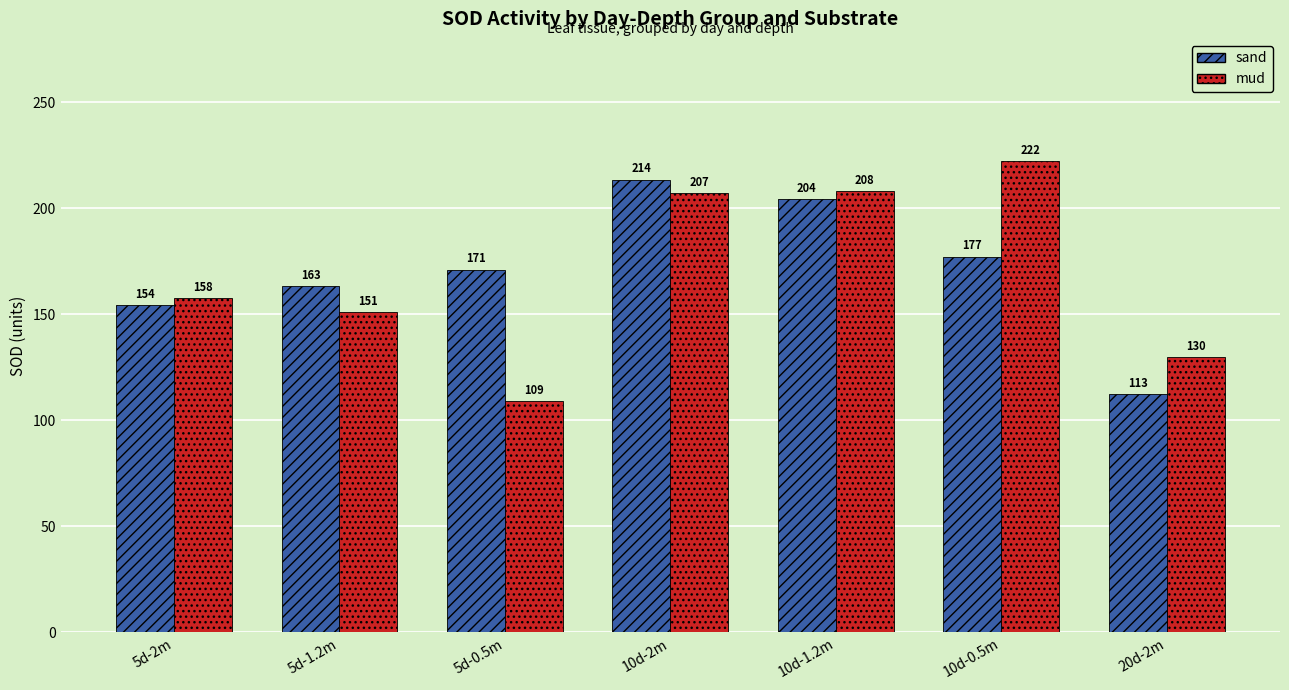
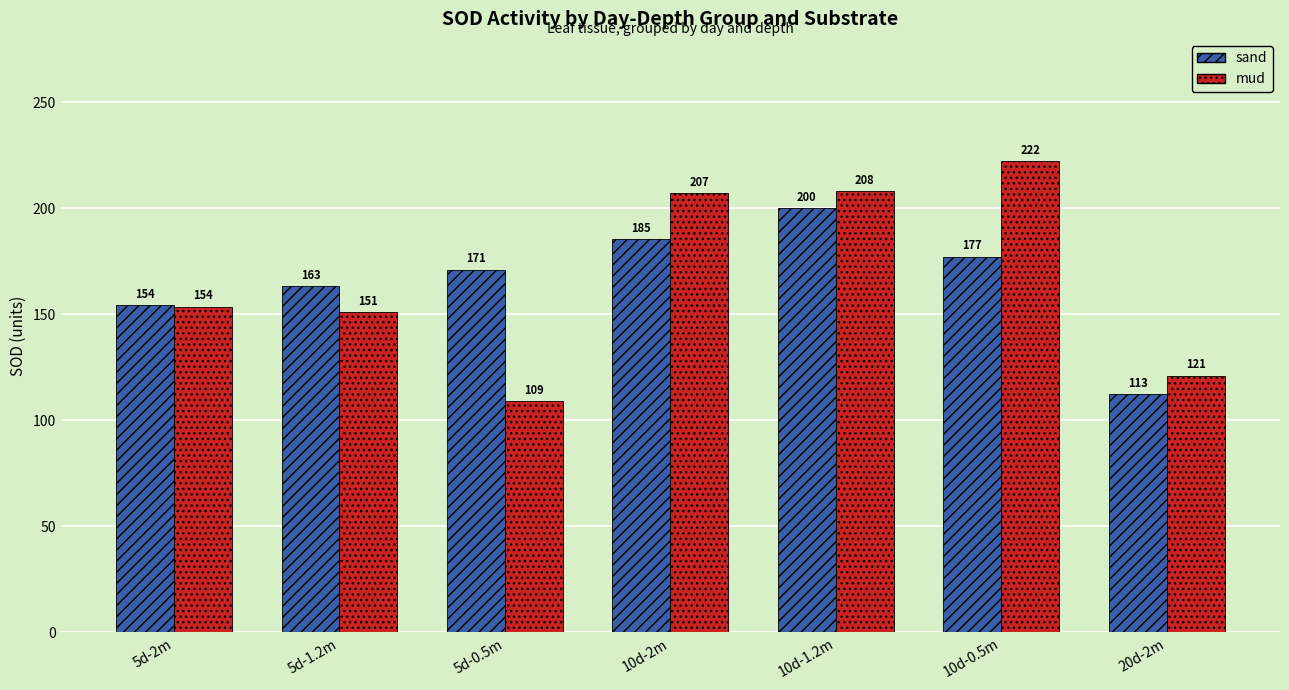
  {
    "sand": {
      "5d-2m": 154,
      "5d-1.2m": 163,
      "5d-0.5m": 171,
-     "10d-2m": 214,
-     "10d-1.2m": 204,
+     "10d-2m": 185,
+     "10d-1.2m": 200,
      "10d-0.5m": 177,
      "20d-2m": 113
    },
    "mud": {
-     "5d-2m": 158,
+     "5d-2m": 154,
      "5d-1.2m": 151,
      "5d-0.5m": 109,
      "10d-2m": 207,
      "10d-1.2m": 208,
      "10d-0.5m": 222,
-     "20d-2m": 130
+     "20d-2m": 121
    }
  }
